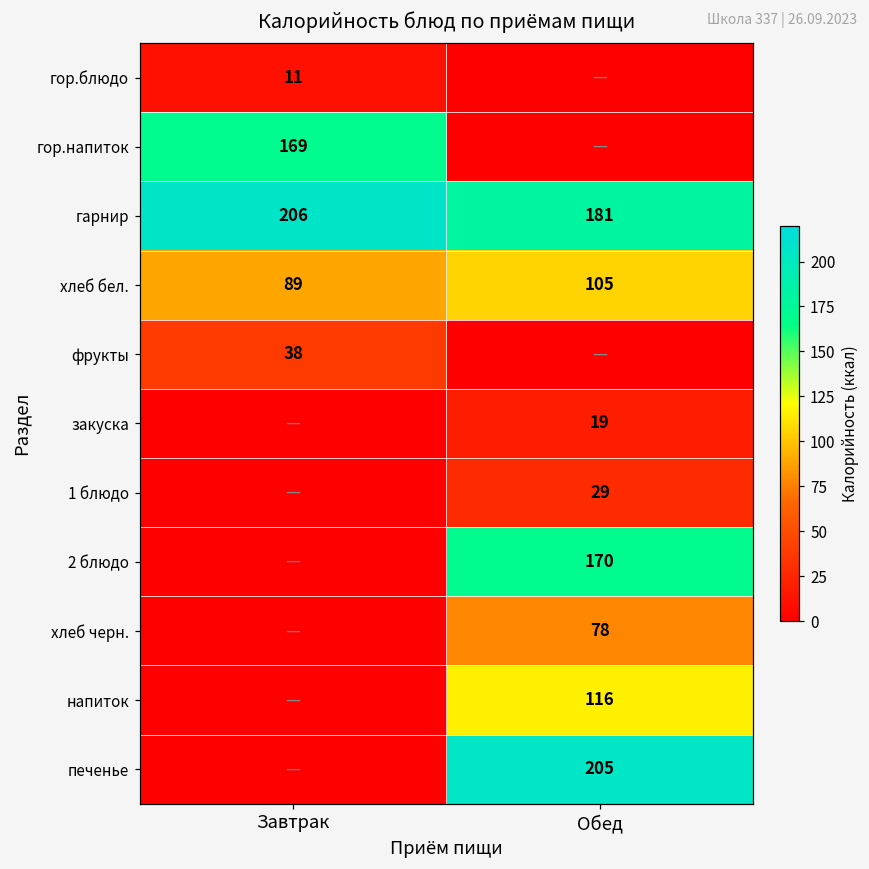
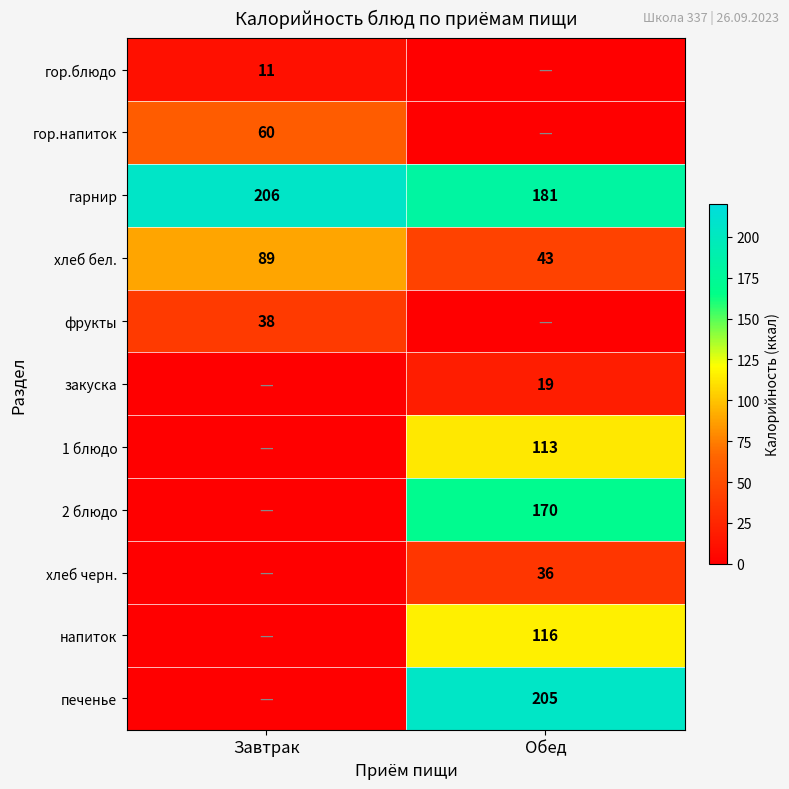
  {
    "гор.блюдо": {
      "Завтрак": 11
    },
    "гор.напиток": {
-     "Завтрак": 169
+     "Завтрак": 60
    },
    "гарнир": {
      "Завтрак": 206,
      "Обед": 181
    },
    "хлеб бел.": {
      "Завтрак": 89,
-     "Обед": 105
+     "Обед": 43
    },
    "фрукты": {
      "Завтрак": 38
    },
    "закуска": {
      "Обед": 19
    },
    "1 блюдо": {
-     "Обед": 29
+     "Обед": 113
    },
    "2 блюдо": {
      "Обед": 170
    },
    "хлеб черн.": {
-     "Обед": 78
+     "Обед": 36
    },
    "напиток": {
      "Обед": 116
    },
    "печенье": {
      "Обед": 205
    }
  }
